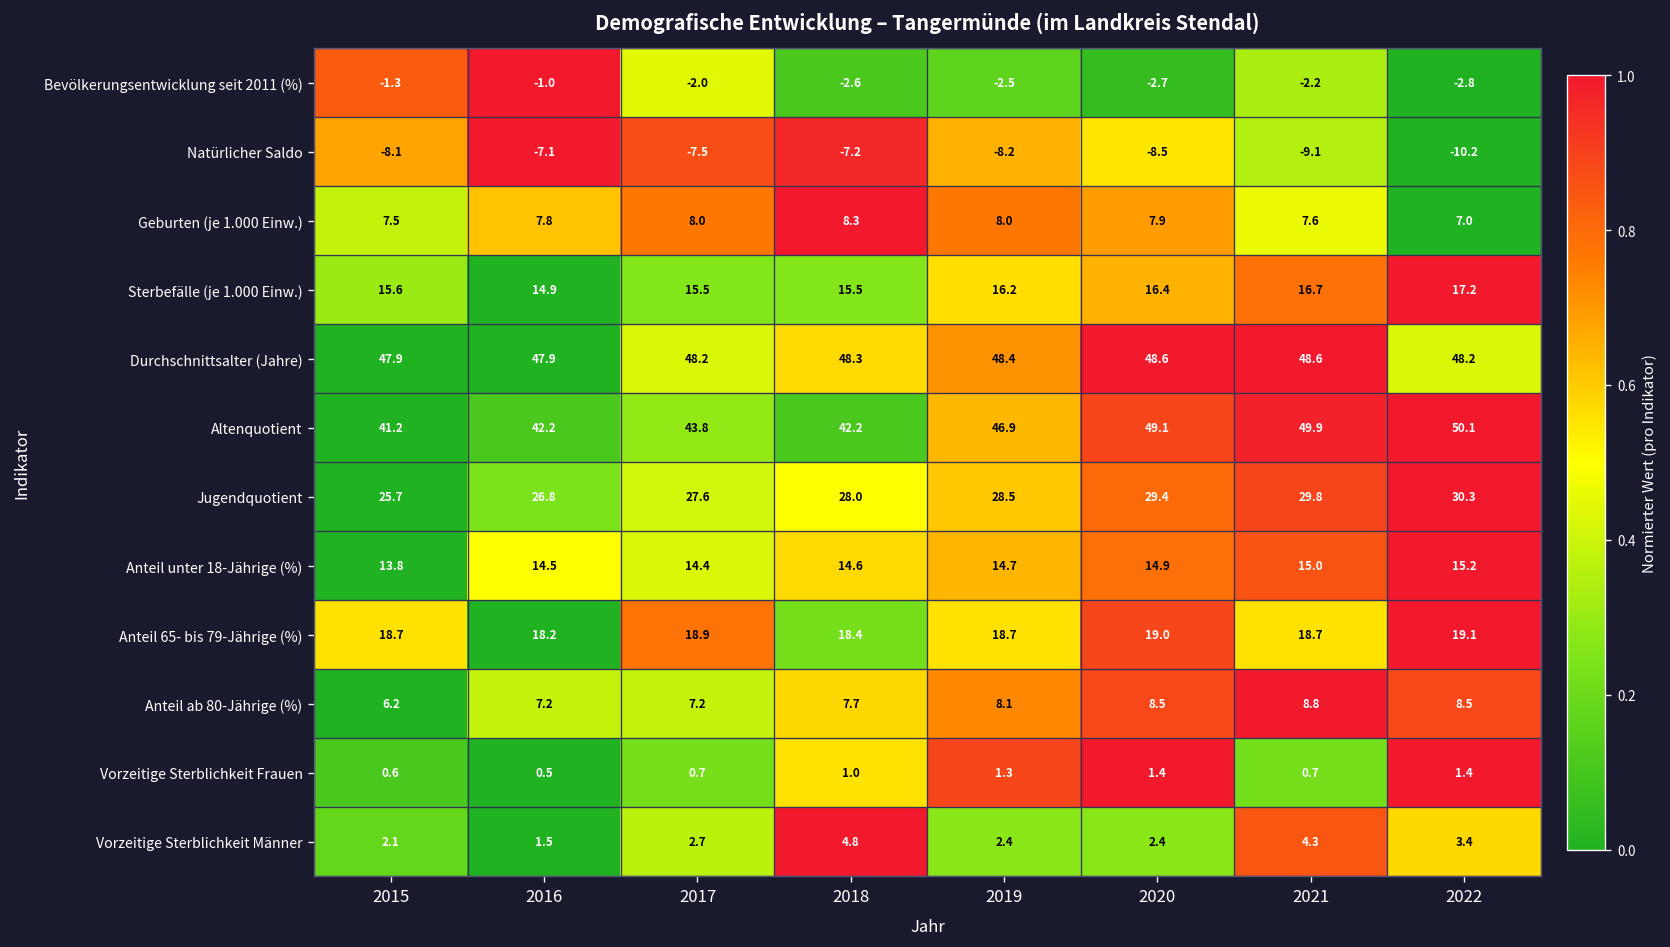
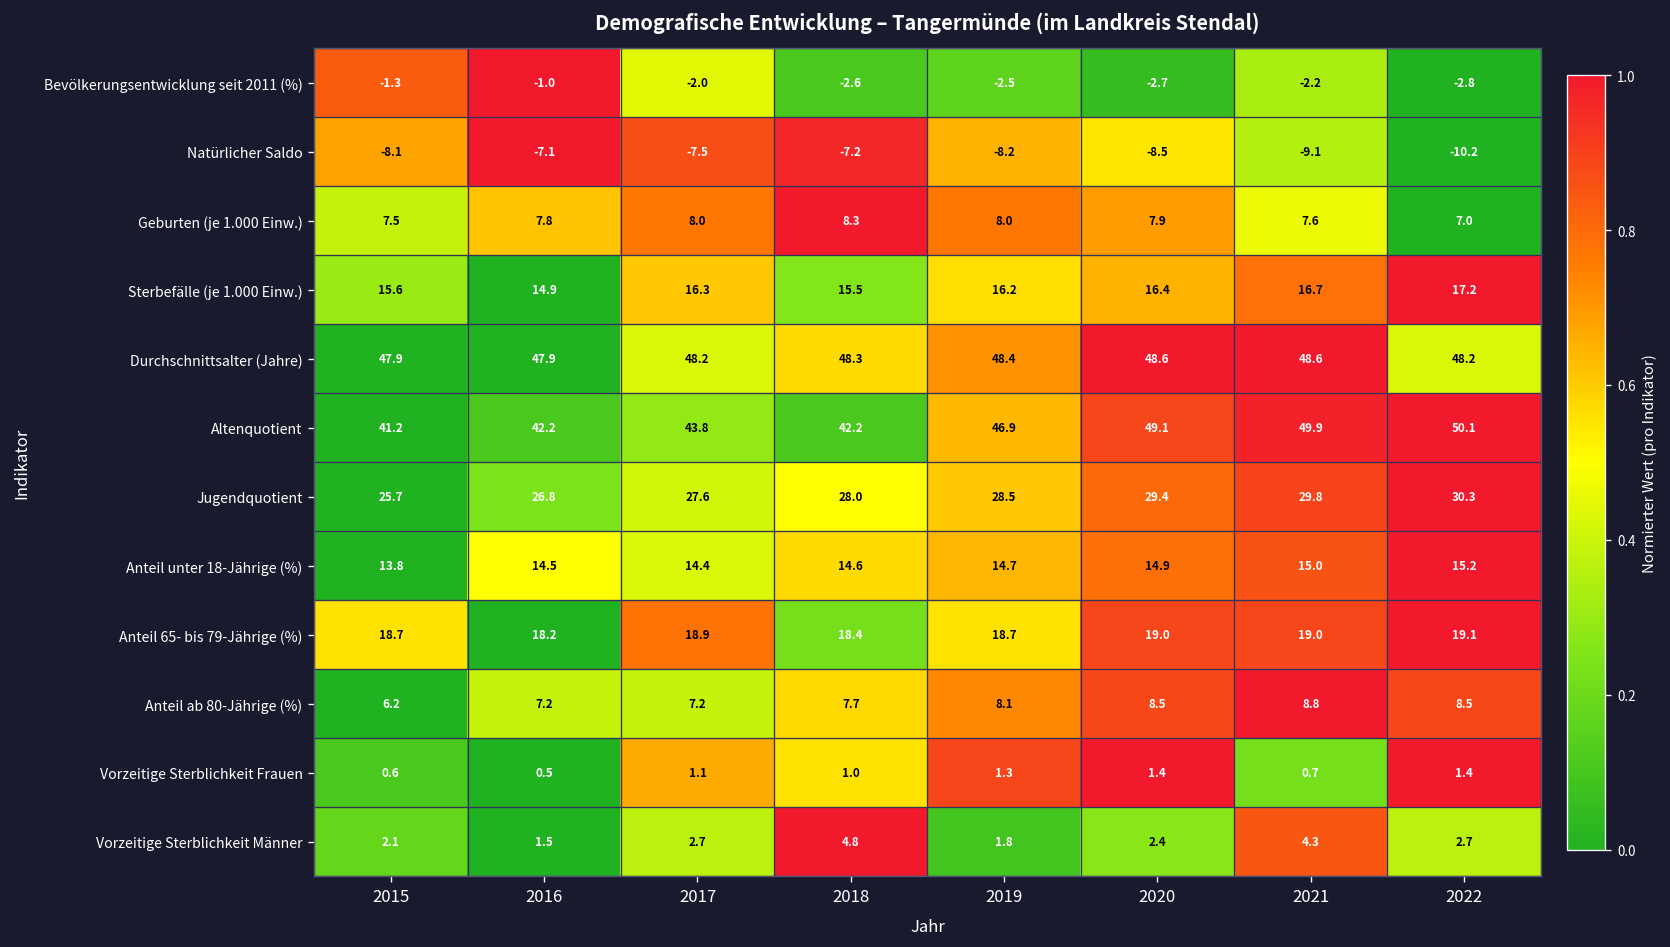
  {
    "Bevölkerungsentwicklung seit 2011 (%)": {
      "2015": -1.3,
      "2016": -1.0,
      "2017": -2.0,
      "2018": -2.6,
      "2019": -2.5,
      "2020": -2.7,
      "2021": -2.2,
      "2022": -2.8
    },
    "Natürlicher Saldo": {
      "2015": -8.1,
      "2016": -7.1,
      "2017": -7.5,
      "2018": -7.2,
      "2019": -8.2,
      "2020": -8.5,
      "2021": -9.1,
      "2022": -10.2
    },
    "Geburten (je 1.000 Einw.)": {
      "2015": 7.5,
      "2016": 7.8,
      "2017": 8.0,
      "2018": 8.3,
      "2019": 8.0,
      "2020": 7.9,
      "2021": 7.6,
      "2022": 7.0
    },
    "Sterbefälle (je 1.000 Einw.)": {
      "2015": 15.6,
      "2016": 14.9,
-     "2017": 15.5,
+     "2017": 16.3,
      "2018": 15.5,
      "2019": 16.2,
      "2020": 16.4,
      "2021": 16.7,
      "2022": 17.2
    },
    "Durchschnittsalter (Jahre)": {
      "2015": 47.9,
      "2016": 47.9,
      "2017": 48.2,
      "2018": 48.3,
      "2019": 48.4,
      "2020": 48.6,
      "2021": 48.6,
      "2022": 48.2
    },
    "Altenquotient": {
      "2015": 41.2,
      "2016": 42.2,
      "2017": 43.8,
      "2018": 42.2,
      "2019": 46.9,
      "2020": 49.1,
      "2021": 49.9,
      "2022": 50.1
    },
    "Jugendquotient": {
      "2015": 25.7,
      "2016": 26.8,
      "2017": 27.6,
      "2018": 28.0,
      "2019": 28.5,
      "2020": 29.4,
      "2021": 29.8,
      "2022": 30.3
    },
    "Anteil unter 18-Jährige (%)": {
      "2015": 13.8,
      "2016": 14.5,
      "2017": 14.4,
      "2018": 14.6,
      "2019": 14.7,
      "2020": 14.9,
      "2021": 15.0,
      "2022": 15.2
    },
    "Anteil 65- bis 79-Jährige (%)": {
      "2015": 18.7,
      "2016": 18.2,
      "2017": 18.9,
      "2018": 18.4,
      "2019": 18.7,
      "2020": 19.0,
-     "2021": 18.7,
+     "2021": 19.0,
      "2022": 19.1
    },
    "Anteil ab 80-Jährige (%)": {
      "2015": 6.2,
      "2016": 7.2,
      "2017": 7.2,
      "2018": 7.7,
      "2019": 8.1,
      "2020": 8.5,
      "2021": 8.8,
      "2022": 8.5
    },
    "Vorzeitige Sterblichkeit Frauen": {
      "2015": 0.6,
      "2016": 0.5,
-     "2017": 0.7,
+     "2017": 1.1,
      "2018": 1.0,
      "2019": 1.3,
      "2020": 1.4,
      "2021": 0.7,
      "2022": 1.4
    },
    "Vorzeitige Sterblichkeit Männer": {
      "2015": 2.1,
      "2016": 1.5,
      "2017": 2.7,
      "2018": 4.8,
-     "2019": 2.4,
+     "2019": 1.8,
      "2020": 2.4,
      "2021": 4.3,
-     "2022": 3.4
+     "2022": 2.7
    }
  }
